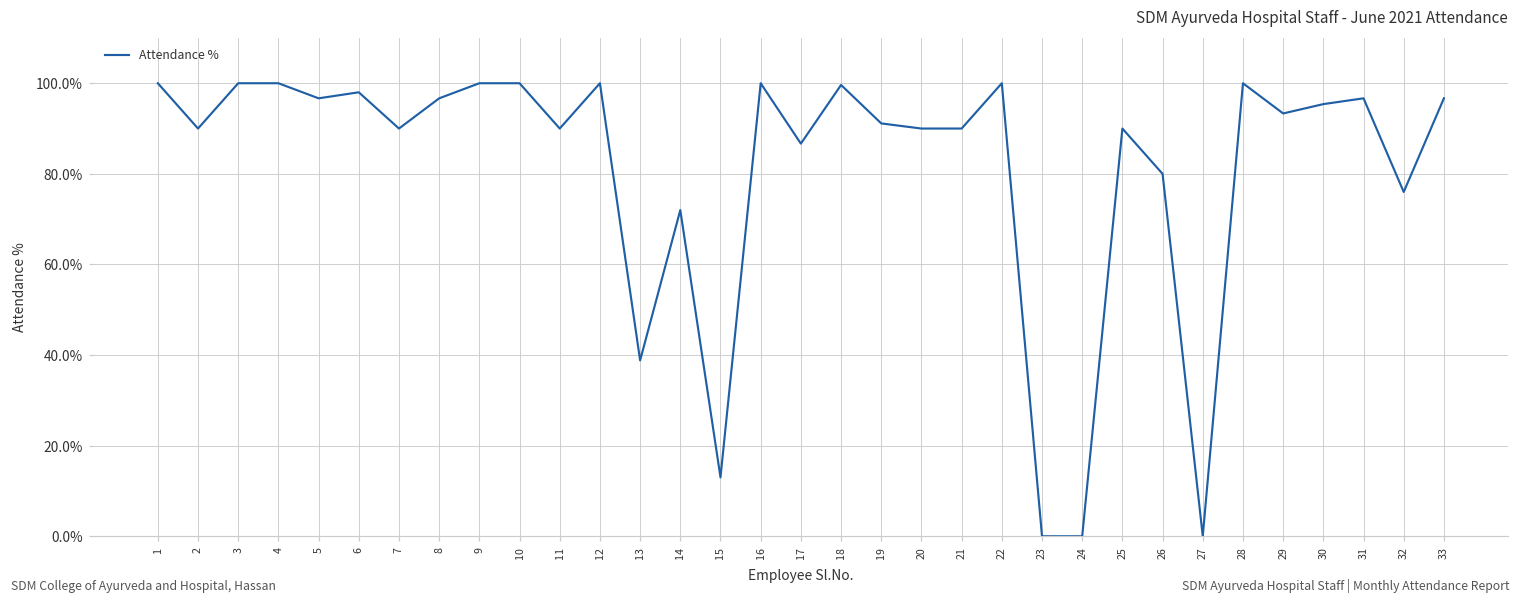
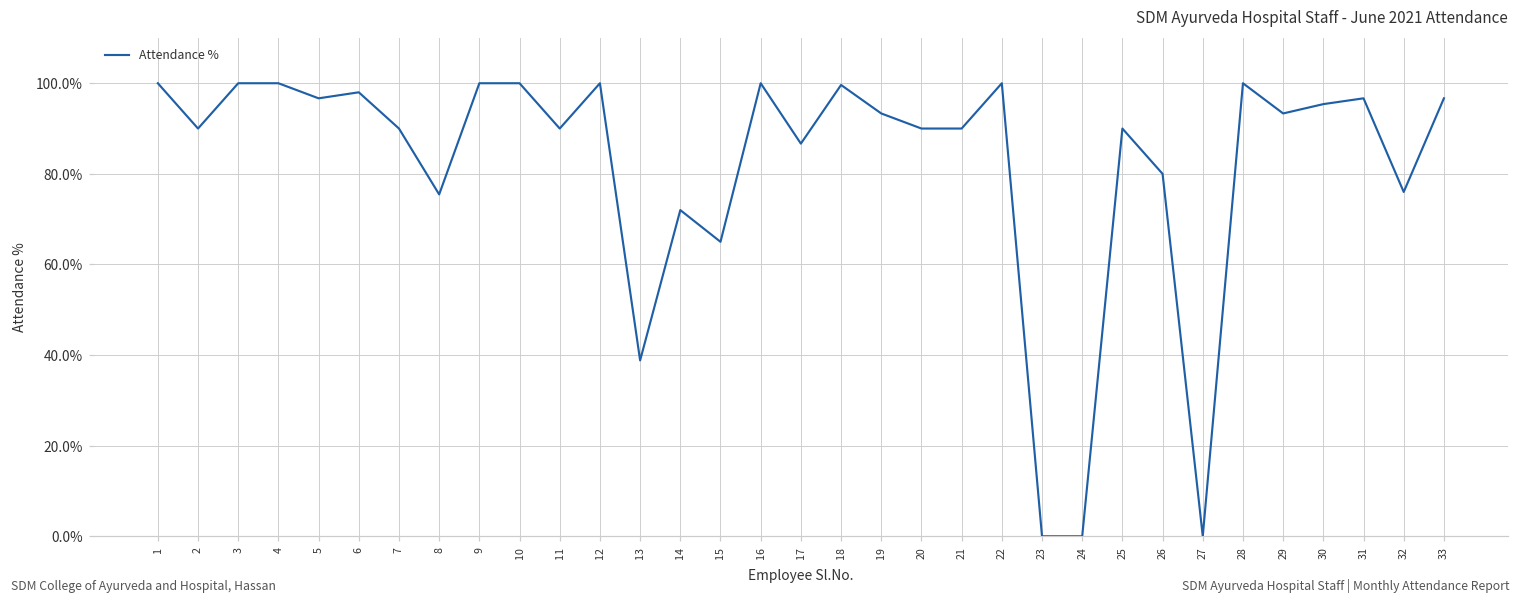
  {
    "1": "100%",
    "2": "90%",
    "3": "100%",
    "4": "100%",
    "5": "97%",
    "6": "98%",
    "7": "90%",
-   "8": "97%",
+   "8": "75%",
    "9": "100%",
    "10": "100%",
    "11": "90%",
    "12": "100%",
    "13": "39%",
    "14": "72%",
-   "15": "13%",
+   "15": "65%",
    "16": "100%",
    "17": "87%",
    "18": "100%",
-   "19": "91%",
+   "19": "93%",
    "20": "90%",
    "21": "90%",
    "22": "100%",
    "23": "0%",
    "24": "0%",
    "25": "90%",
    "26": "80%",
    "27": "0%",
    "28": "100%",
    "29": "93%",
    "30": "95%",
    "31": "97%",
    "32": "76%",
    "33": "97%"
  }
